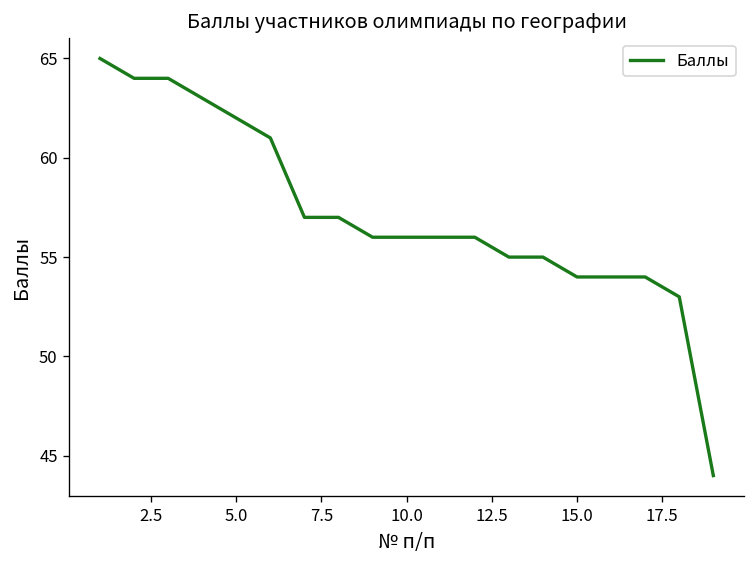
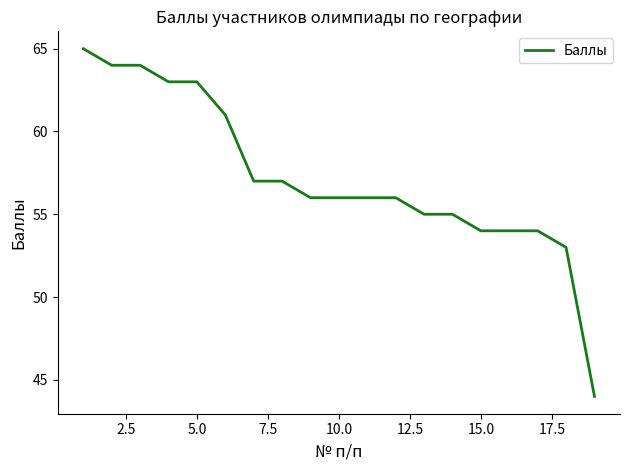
  {
-   "5.0": 62,
+   "5.0": 63,
    "10.0": 56,
    "15.0": 54
  }
